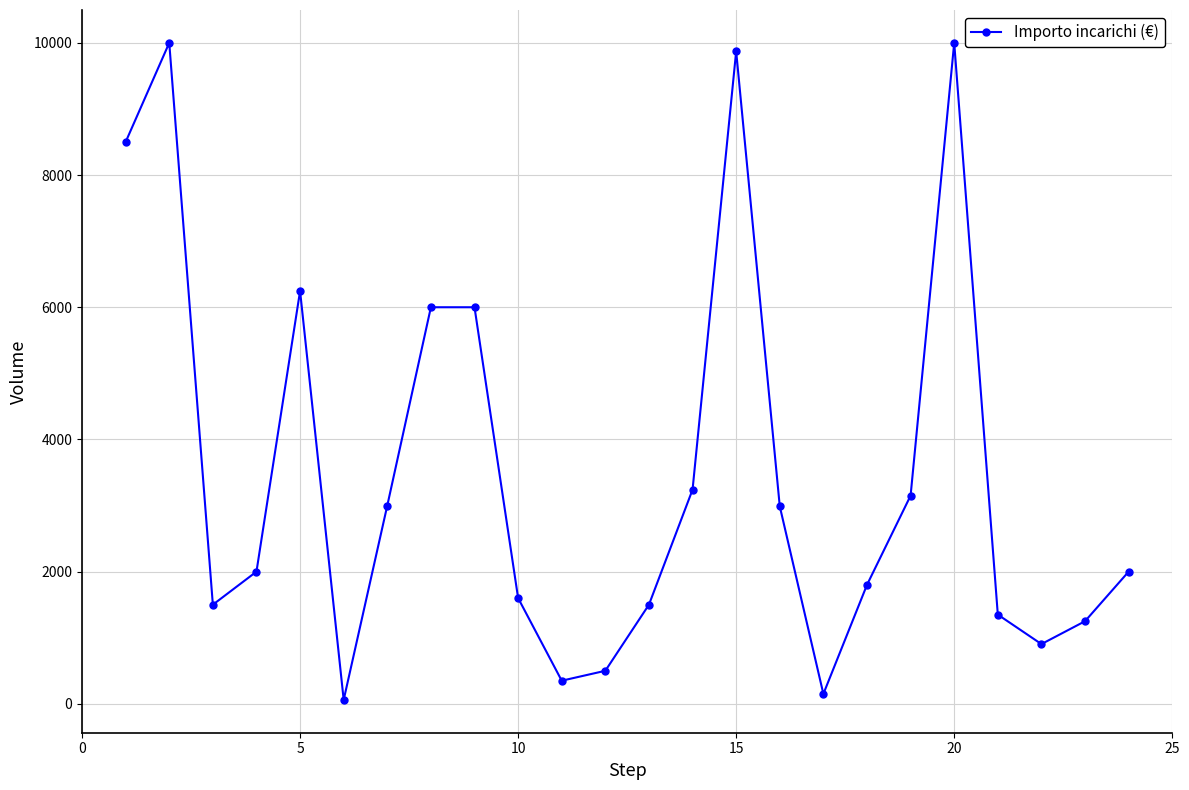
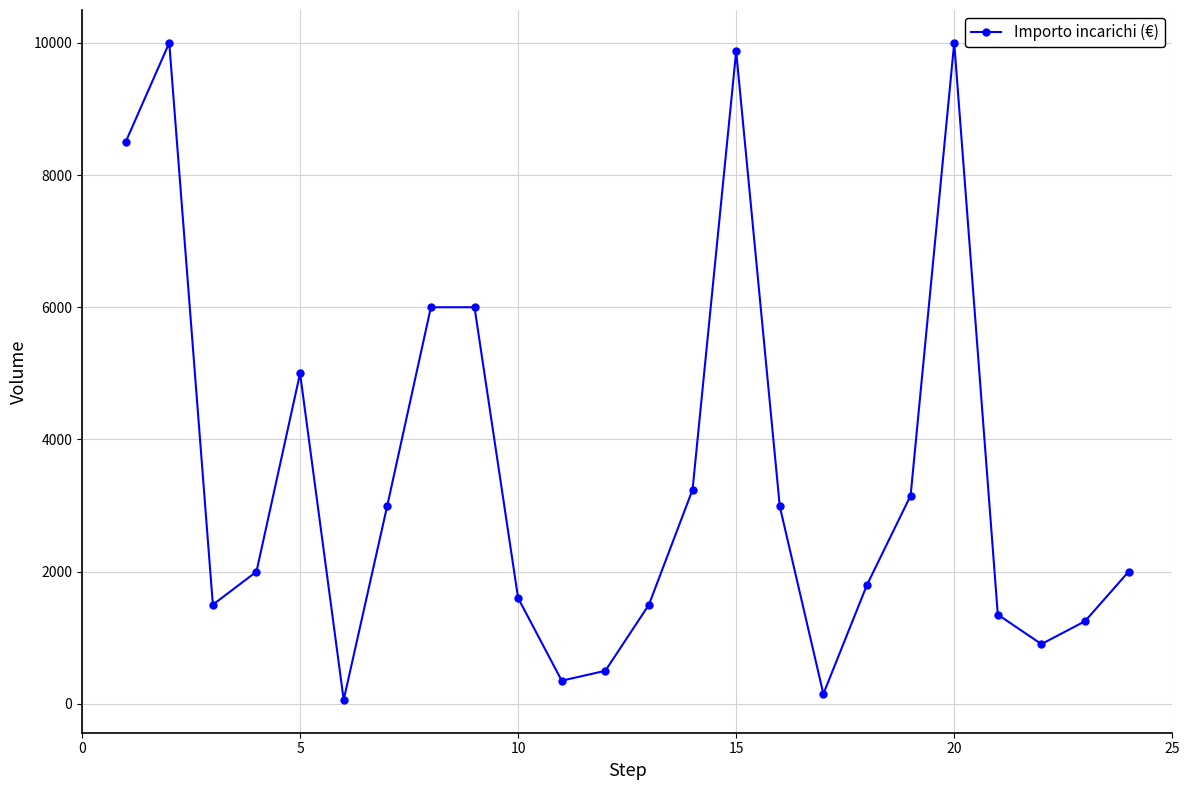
  {
-   "5": 6200,
+   "5": 5000,
    "10": 1600,
    "15": 9900,
    "20": 10000
  }
